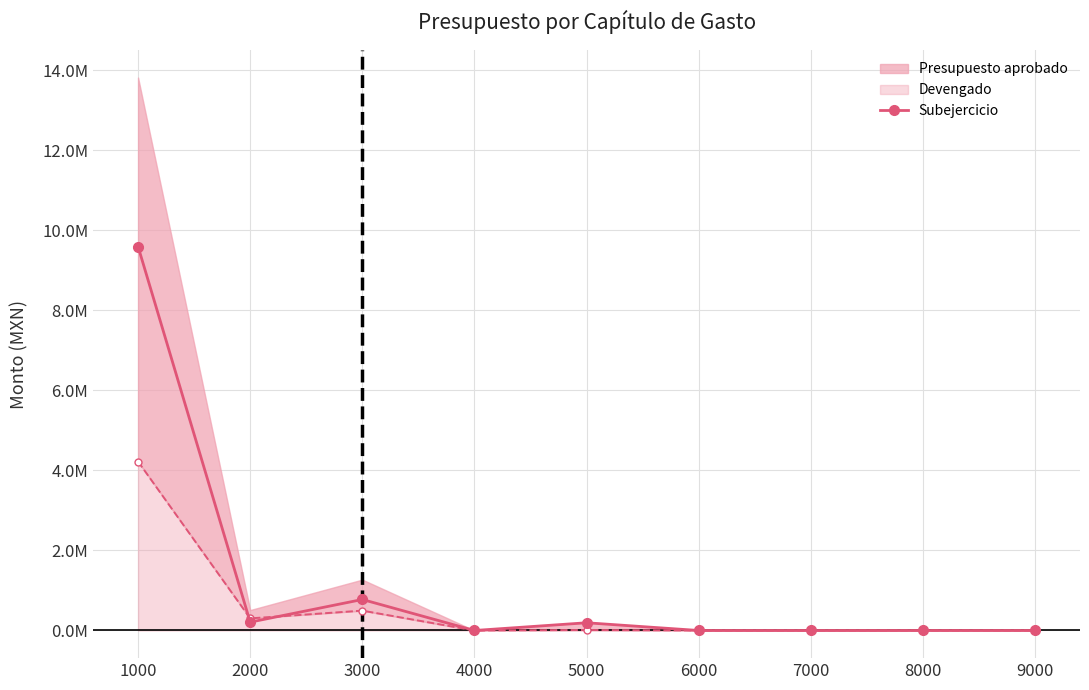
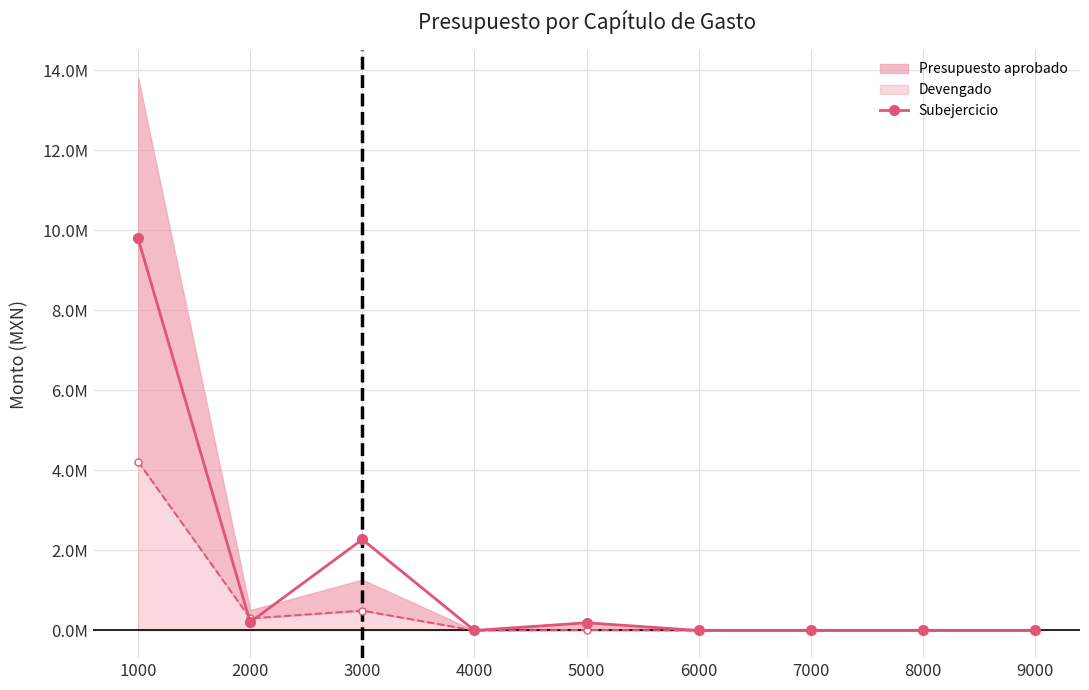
  {
    "Subejercicio": {
-     "1000": 9600000,
+     "1000": 9800000,
      "2000": 200000,
-     "3000": 800000
+     "3000": 2300000
    }
  }
